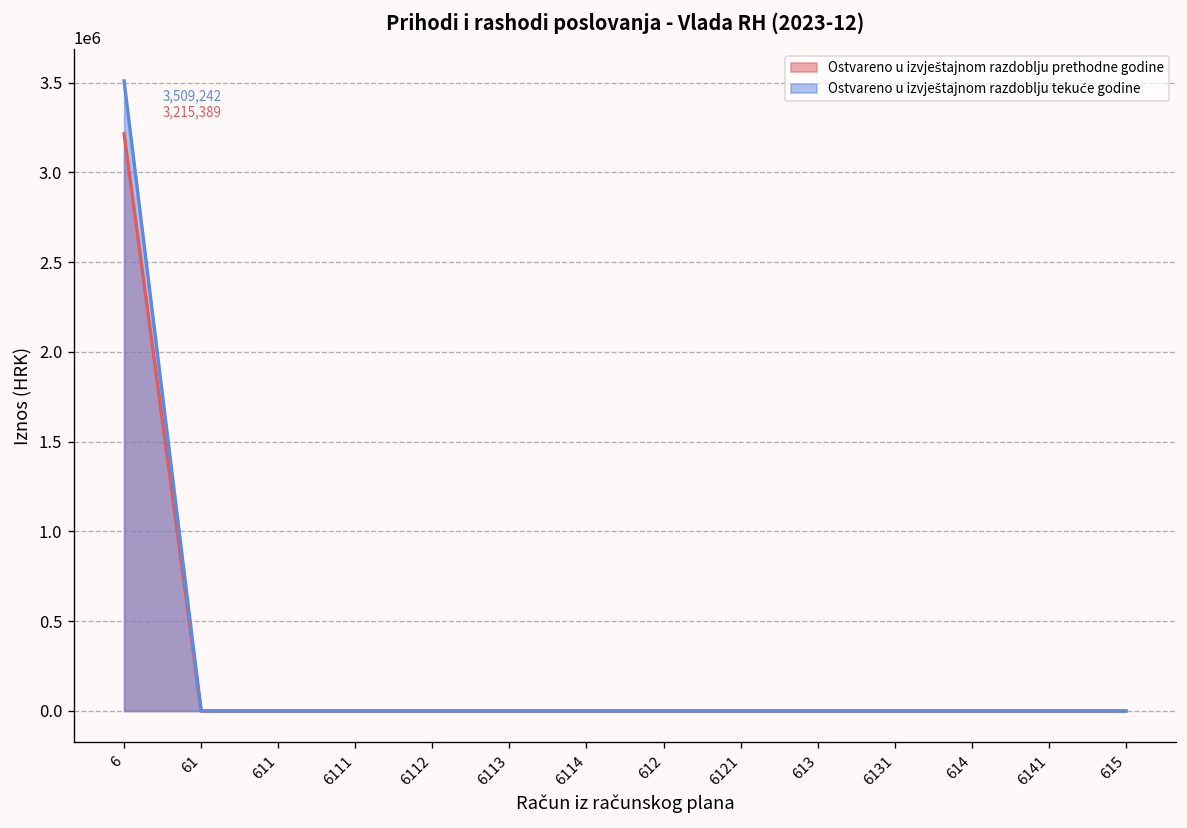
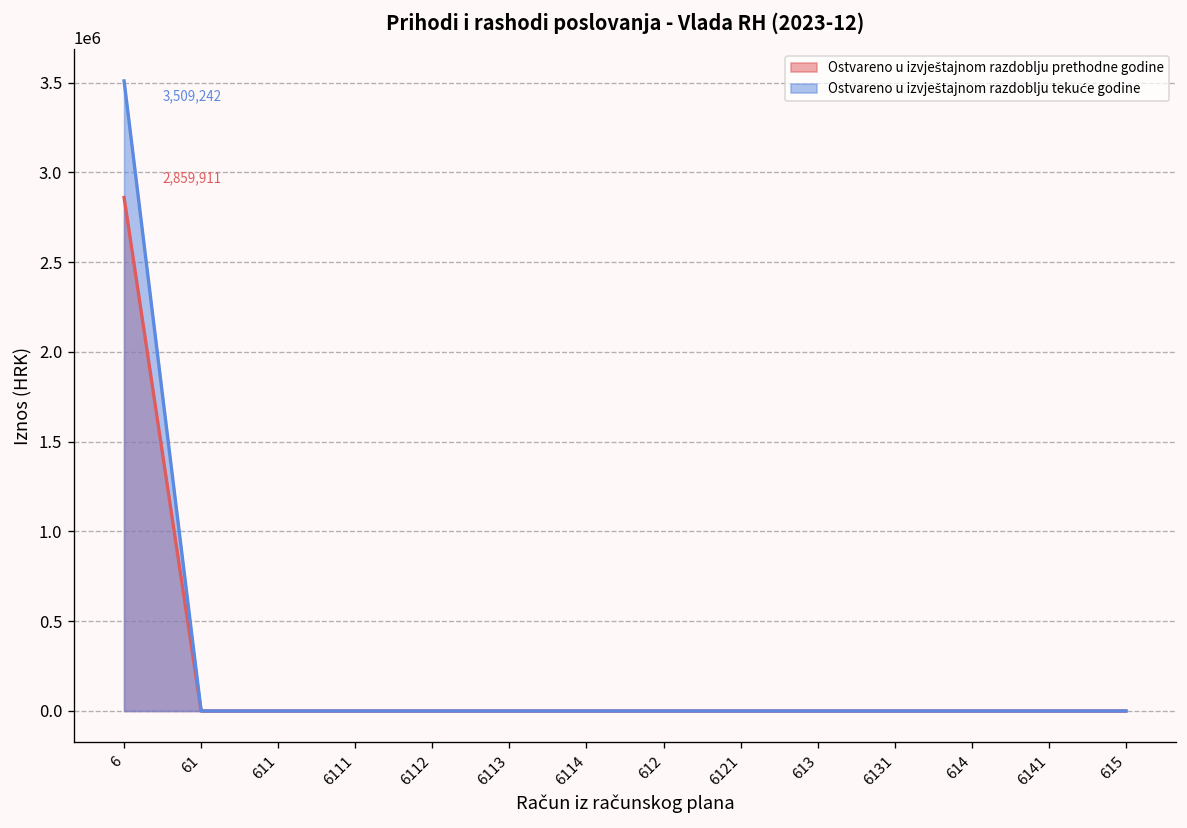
  {
    "Ostvareno u izvještajnom razdoblju prethodne godine": {
-     "6": "3,215,389"
+     "6": "2,859,911"
    },
    "Ostvareno u izvještajnom razdoblju tekuće godine": {
      "6": "3510000"
    }
  }
